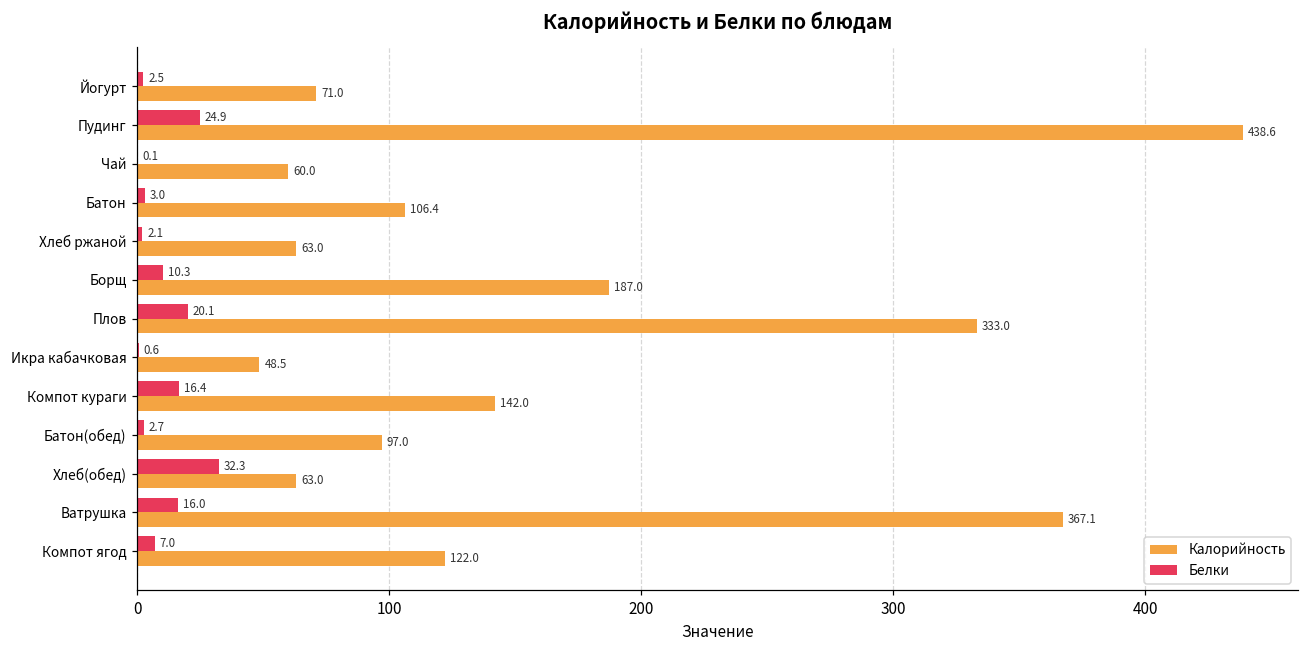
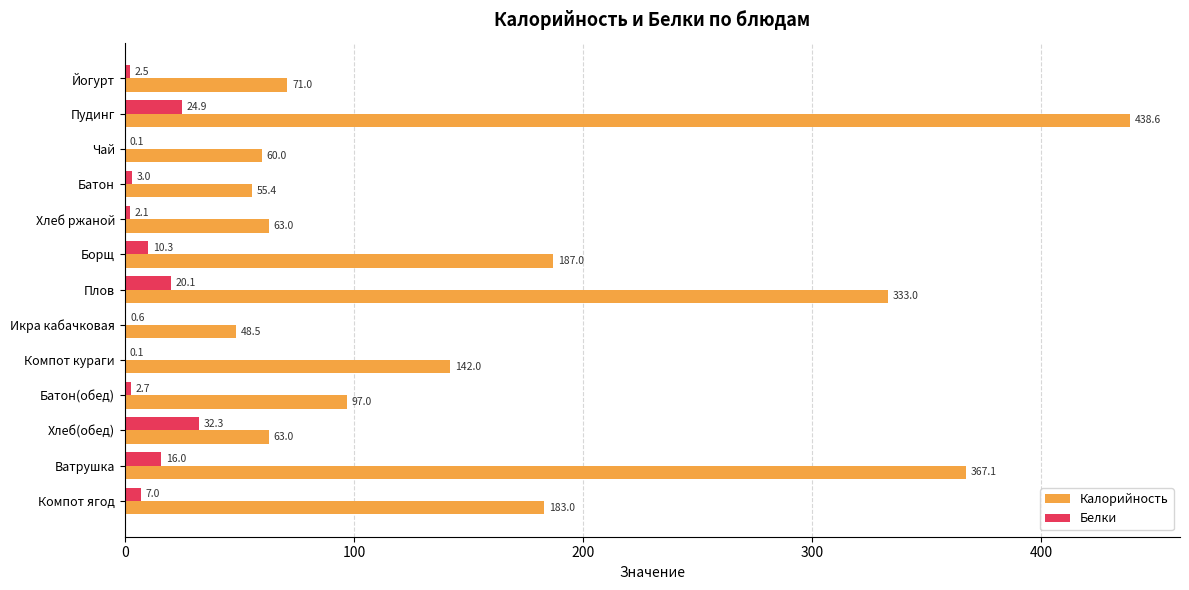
  {
    "Калорийность": {
      "Йогурт": 71.0,
      "Пудинг": 438.6,
      "Чай": 60.0,
-     "Батон": 106.4,
+     "Батон": 55.4,
      "Хлеб ржаной": 63.0,
      "Борщ": 187.0,
      "Плов": 333.0,
      "Икра кабачковая": 48.5,
      "Компот кураги": 142.0,
      "Батон(обед)": 97.0,
      "Хлеб(обед)": 63.0,
      "Ватрушка": 367.1,
-     "Компот ягод": 122.0
+     "Компот ягод": 183.0
    },
    "Белки": {
      "Йогурт": 2.5,
      "Пудинг": 24.9,
      "Чай": 0.1,
      "Батон": 3.0,
      "Хлеб ржаной": 2.1,
      "Борщ": 10.3,
      "Плов": 20.1,
      "Икра кабачковая": 0.6,
-     "Компот кураги": 16.4,
+     "Компот кураги": 0.1,
      "Батон(обед)": 2.7,
      "Хлеб(обед)": 32.3,
      "Ватрушка": 16.0,
      "Компот ягод": 7.0
    }
  }
